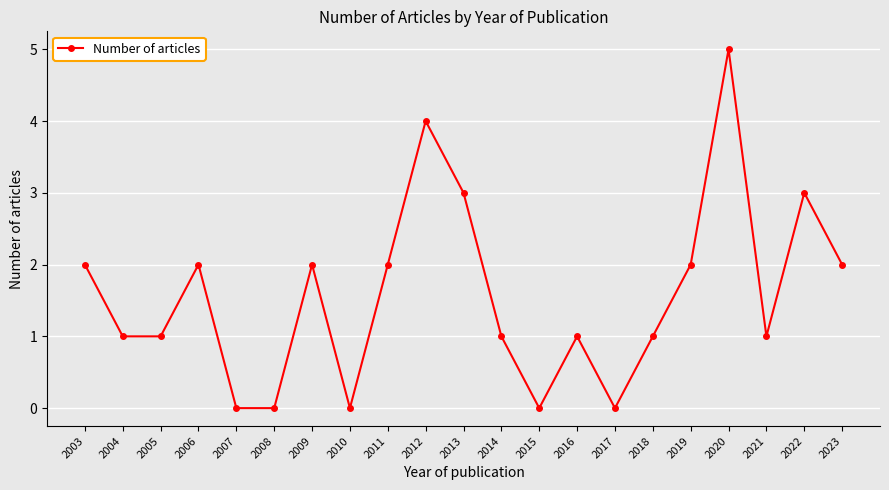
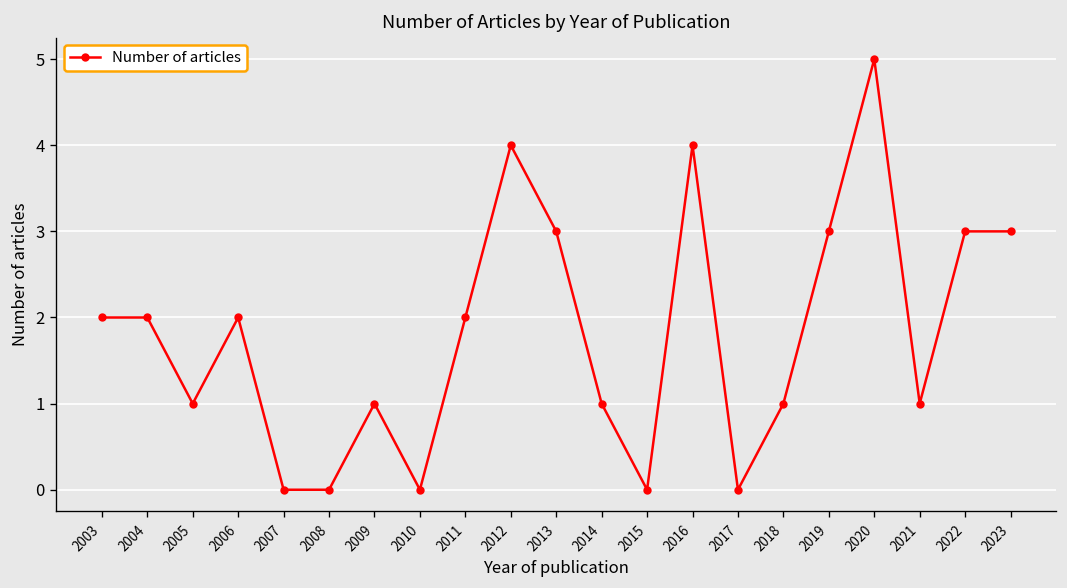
  {
    "2003": 2,
-   "2004": 1,
+   "2004": 2,
    "2005": 1,
    "2006": 2,
    "2007": 0,
    "2008": 0,
-   "2009": 2,
+   "2009": 1,
    "2010": 0,
    "2011": 2,
    "2012": 4,
    "2013": 3,
    "2014": 1,
    "2015": 0,
-   "2016": 1,
+   "2016": 4,
    "2017": 0,
    "2018": 1,
-   "2019": 2,
+   "2019": 3,
    "2020": 5,
    "2021": 1,
    "2022": 3,
-   "2023": 2
+   "2023": 3
  }
